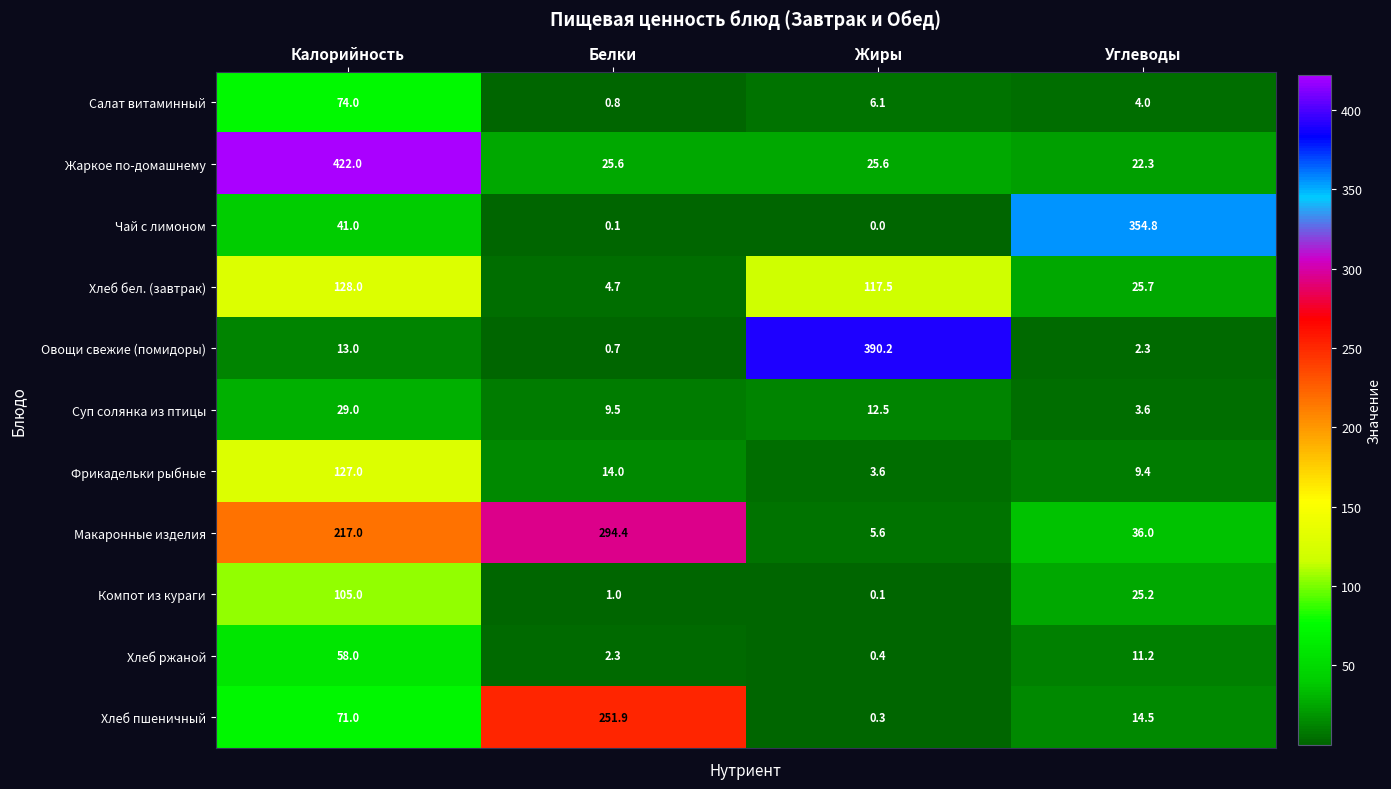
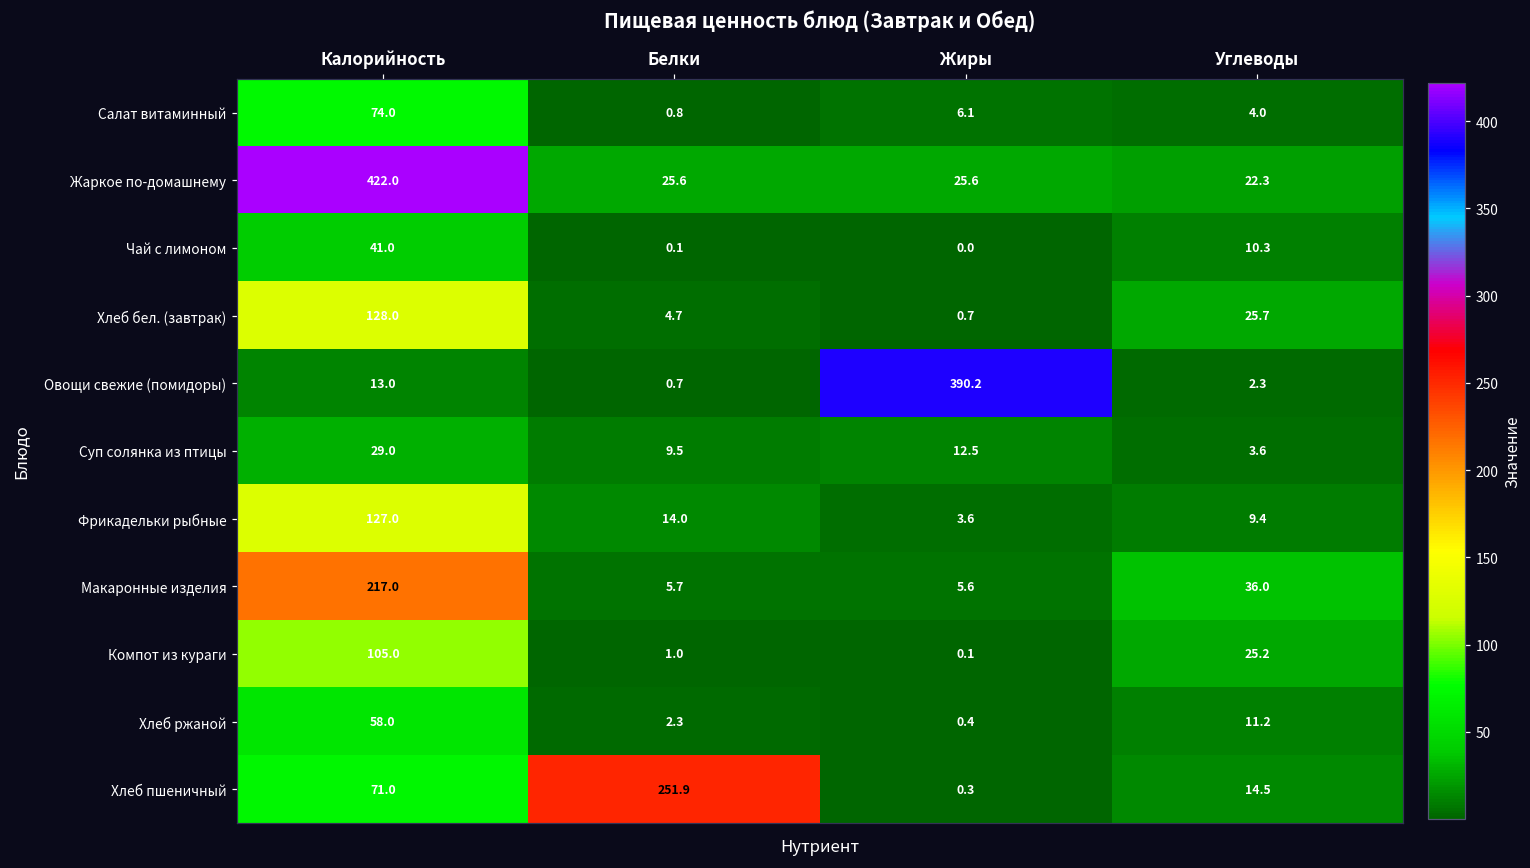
  {
    "Салат витаминный": {
      "Калорийность": 74.0,
      "Белки": 0.8,
      "Жиры": 6.1,
      "Углеводы": 4.0
    },
    "Жаркое по-домашнему": {
      "Калорийность": 422.0,
      "Белки": 25.6,
      "Жиры": 25.6,
      "Углеводы": 22.3
    },
    "Чай с лимоном": {
      "Калорийность": 41.0,
      "Белки": 0.1,
      "Жиры": 0.0,
-     "Углеводы": 354.8
+     "Углеводы": 10.3
    },
    "Хлеб бел. (завтрак)": {
      "Калорийность": 128.0,
      "Белки": 4.7,
-     "Жиры": 117.5,
+     "Жиры": 0.7,
      "Углеводы": 25.7
    },
    "Овощи свежие (помидоры)": {
      "Калорийность": 13.0,
      "Белки": 0.7,
      "Жиры": 390.2,
      "Углеводы": 2.3
    },
    "Суп солянка из птицы": {
      "Калорийность": 29.0,
      "Белки": 9.5,
      "Жиры": 12.5,
      "Углеводы": 3.6
    },
    "Фрикадельки рыбные": {
      "Калорийность": 127.0,
      "Белки": 14.0,
      "Жиры": 3.6,
      "Углеводы": 9.4
    },
    "Макаронные изделия": {
      "Калорийность": 217.0,
-     "Белки": 294.4,
+     "Белки": 5.7,
      "Жиры": 5.6,
      "Углеводы": 36.0
    },
    "Компот из кураги": {
      "Калорийность": 105.0,
      "Белки": 1.0,
      "Жиры": 0.1,
      "Углеводы": 25.2
    },
    "Хлеб ржаной": {
      "Калорийность": 58.0,
      "Белки": 2.3,
      "Жиры": 0.4,
      "Углеводы": 11.2
    },
    "Хлеб пшеничный": {
      "Калорийность": 71.0,
      "Белки": 251.9,
      "Жиры": 0.3,
      "Углеводы": 14.5
    }
  }
